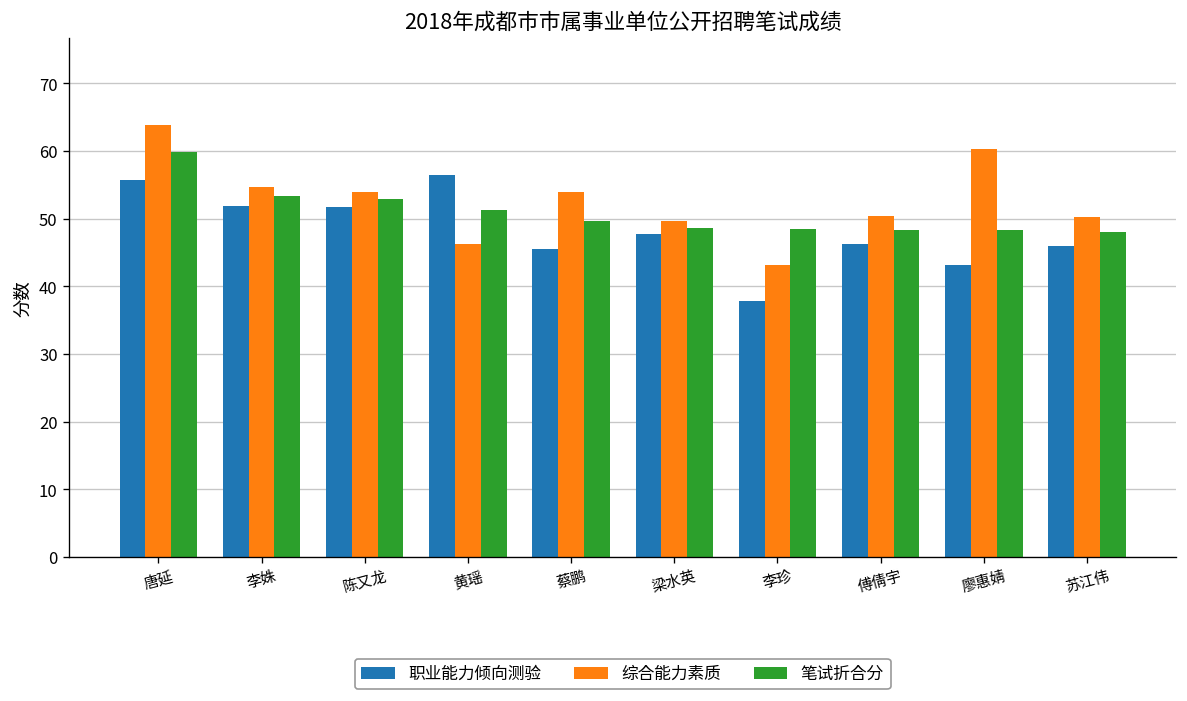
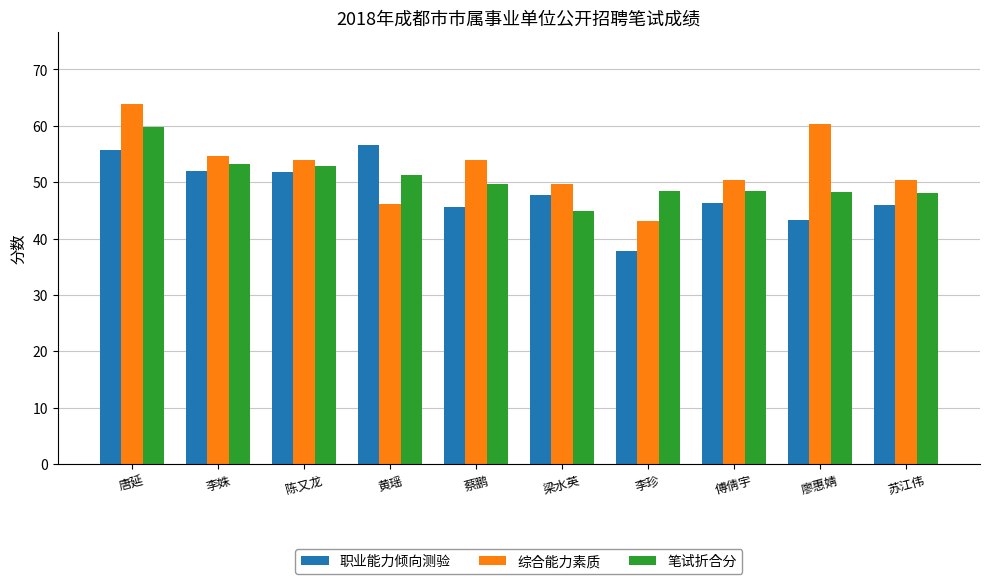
  {
    "职业能力倾向测验": {
      "唐延": 56,
      "李姝": 52,
      "陈又龙": 52,
      "黄瑶": 57,
      "蔡鹏": 46,
      "梁水英": 48,
      "李珍": 38,
      "傅倩宇": 46,
      "廖惠婧": 43,
      "苏江伟": 46
    },
    "综合能力素质": {
      "唐延": 64,
      "李姝": 55,
      "陈又龙": 54,
      "黄瑶": 46,
      "蔡鹏": 54,
      "梁水英": 50,
      "李珍": 43,
      "傅倩宇": 50,
      "廖惠婧": 60,
      "苏江伟": 50
    },
    "笔试折合分": {
      "唐延": 60,
      "李姝": 53,
      "陈又龙": 53,
      "黄瑶": 51,
      "蔡鹏": 50,
-     "梁水英": 49,
+     "梁水英": 45,
      "李珍": 48,
      "傅倩宇": 48,
      "廖惠婧": 48,
      "苏江伟": 48
    }
  }
